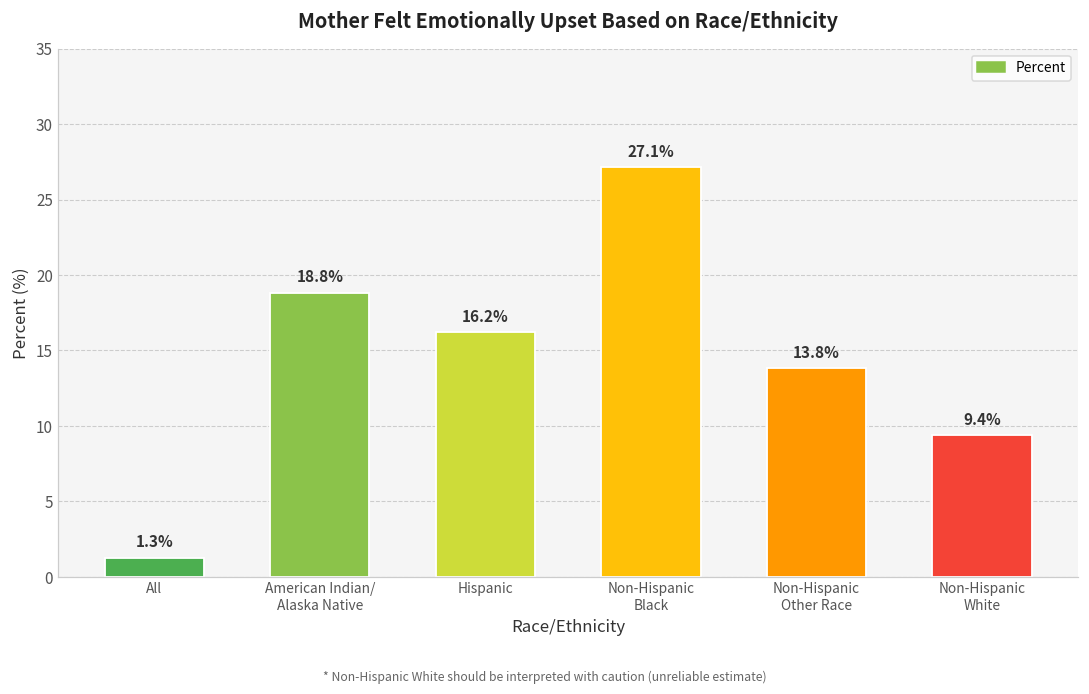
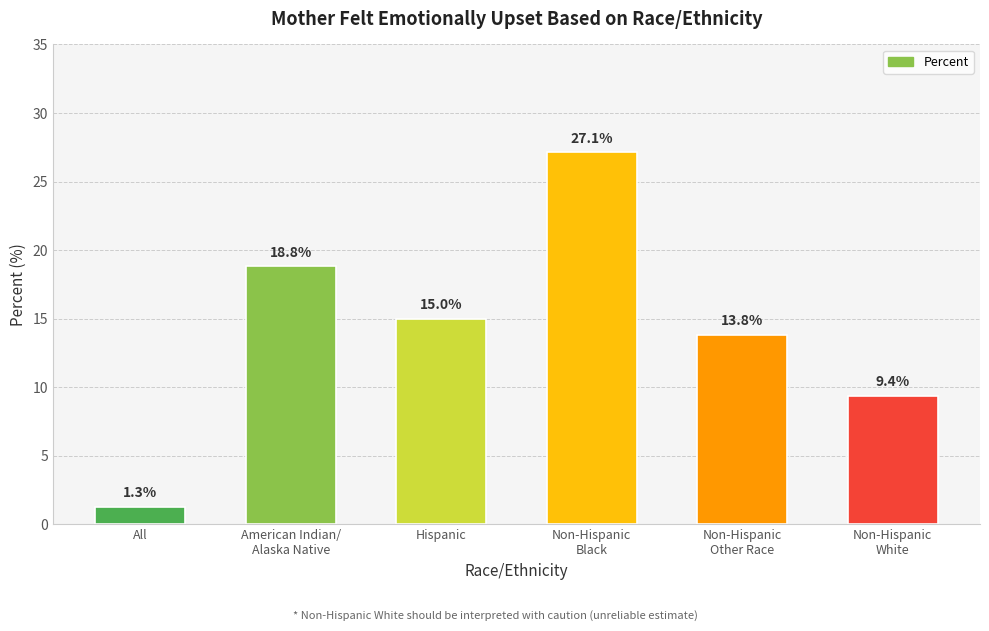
  {
    "All": "1.3%",
    "American Indian/ Alaska Native": "18.8%",
-   "Hispanic": "16.2%",
+   "Hispanic": "15.0%",
    "Non-Hispanic Black": "27.1%",
    "Non-Hispanic Other Race": "13.8%",
    "Non-Hispanic White": "9.4%"
  }
